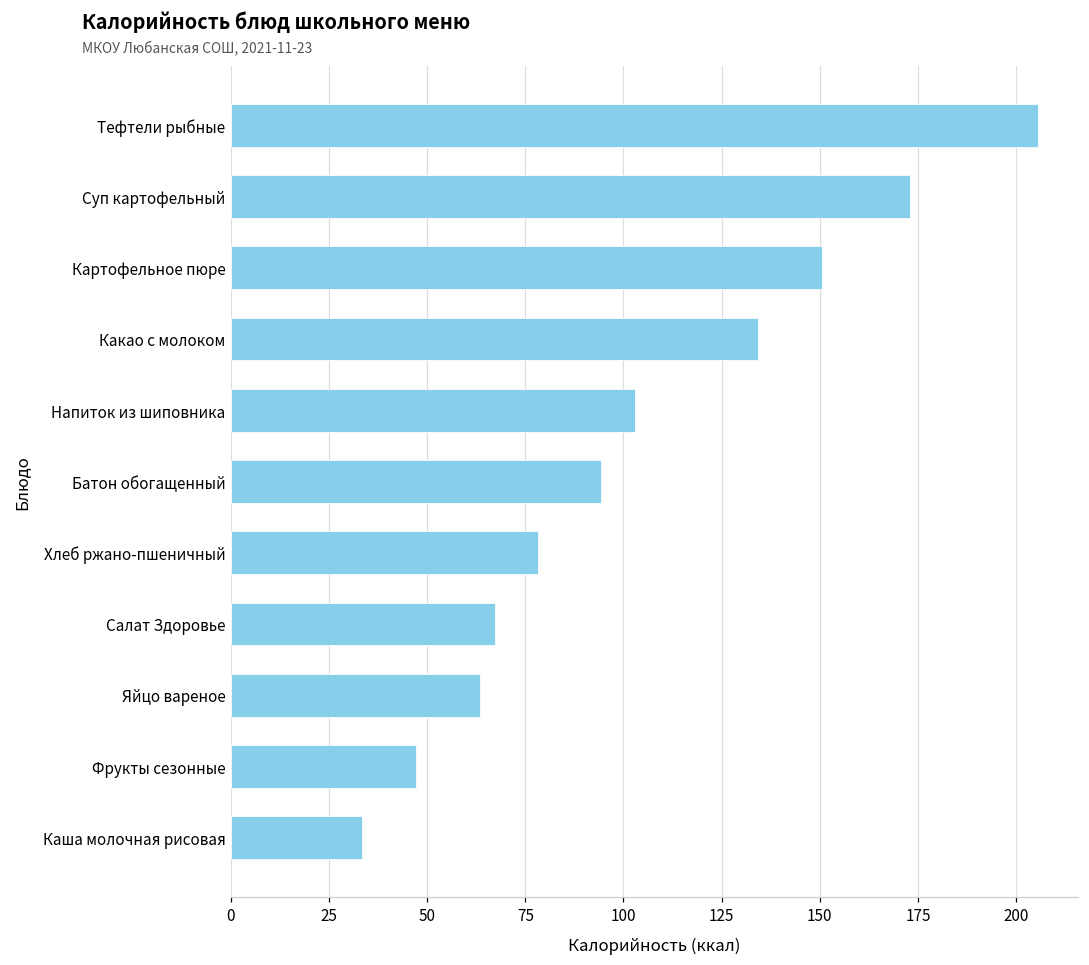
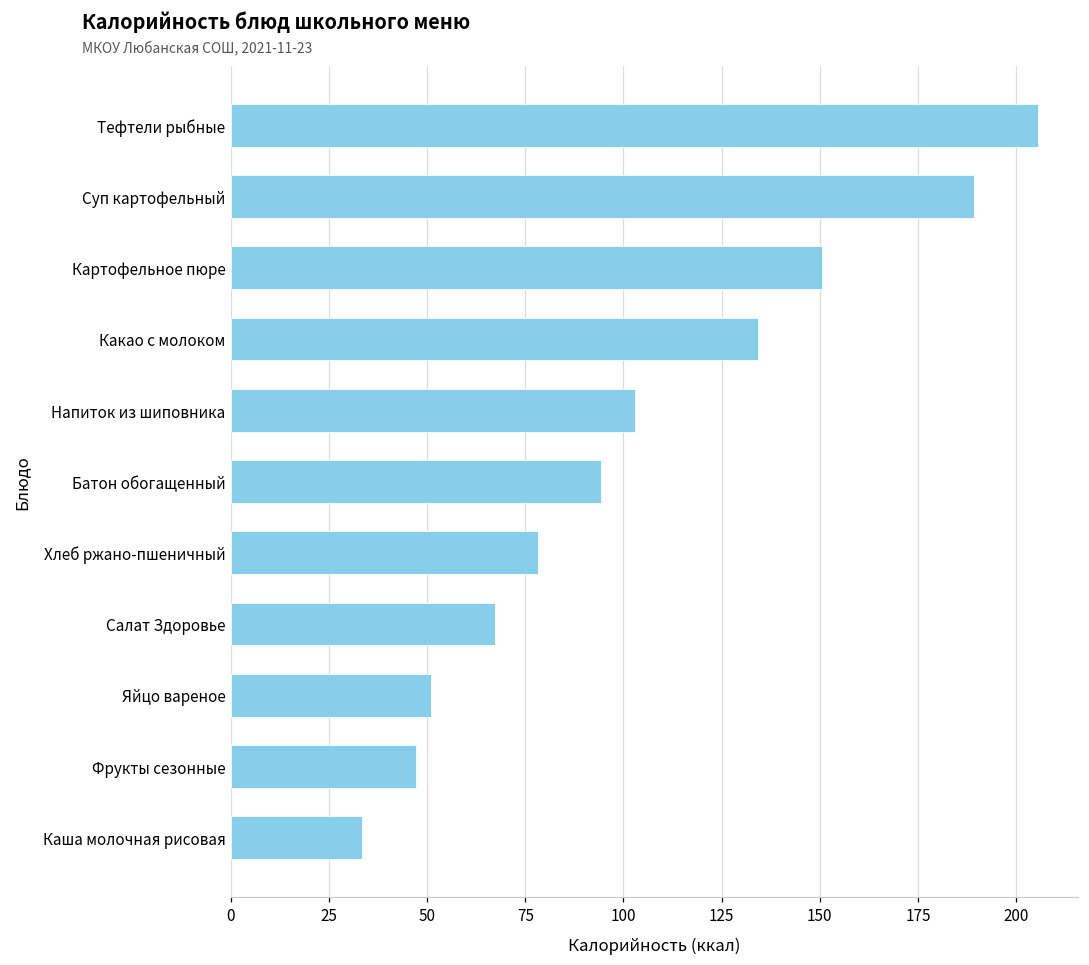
  {
    "Тефтели рыбные": 206,
-   "Суп картофельный": 173,
+   "Суп картофельный": 189,
    "Картофельное пюре": 151,
    "Какао с молоком": 134,
    "Напиток из шиповника": 103,
    "Батон обогащенный": 94,
    "Хлеб ржано-пшеничный": 78,
    "Салат Здоровье": 67,
-   "Яйцо вареное": 64,
+   "Яйцо вареное": 51,
    "Фрукты сезонные": 47,
    "Каша молочная рисовая": 33
  }
